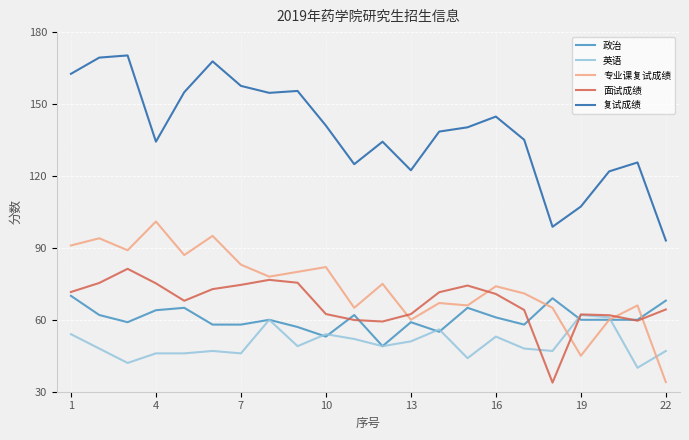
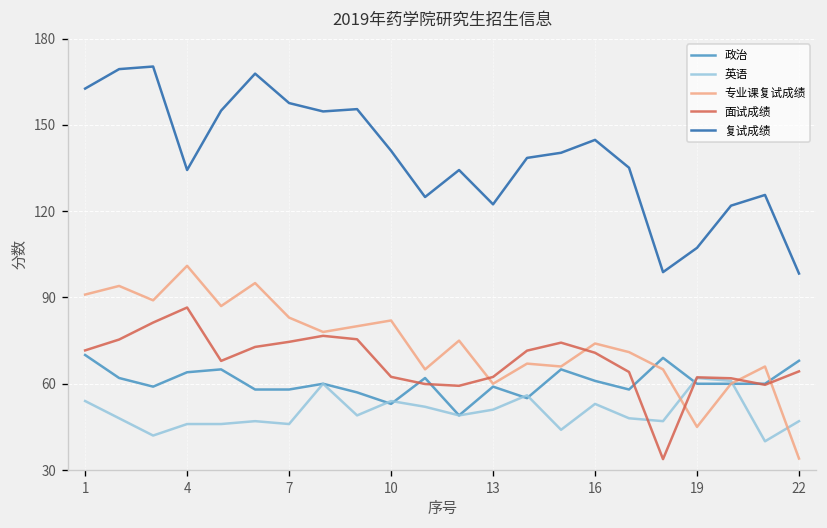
  {
    "政治": {
      "1": 70,
      "4": 64,
      "7": 58,
      "16": 61,
      "19": 60,
      "22": 68
    },
    "英语": {
      "1": 54,
      "4": 46,
      "7": 46,
      "13": 51,
      "16": 53,
      "22": 47
    },
    "专业课复试成绩": {
      "1": 91,
      "4": 101,
      "7": 83,
      "10": 82,
      "16": 74,
      "19": 45,
      "22": 34
    },
    "面试成绩": {
      "1": 72,
-     "4": 75,
+     "4": 87,
      "7": 75,
      "10": 62,
      "13": 62,
      "16": 71,
      "22": 64
    },
    "复试成绩": {
      "1": 163,
      "4": 134,
      "7": 158,
      "10": 141,
      "13": 122,
      "16": 145,
      "19": 107,
-     "22": 93
+     "22": 98
    }
  }
